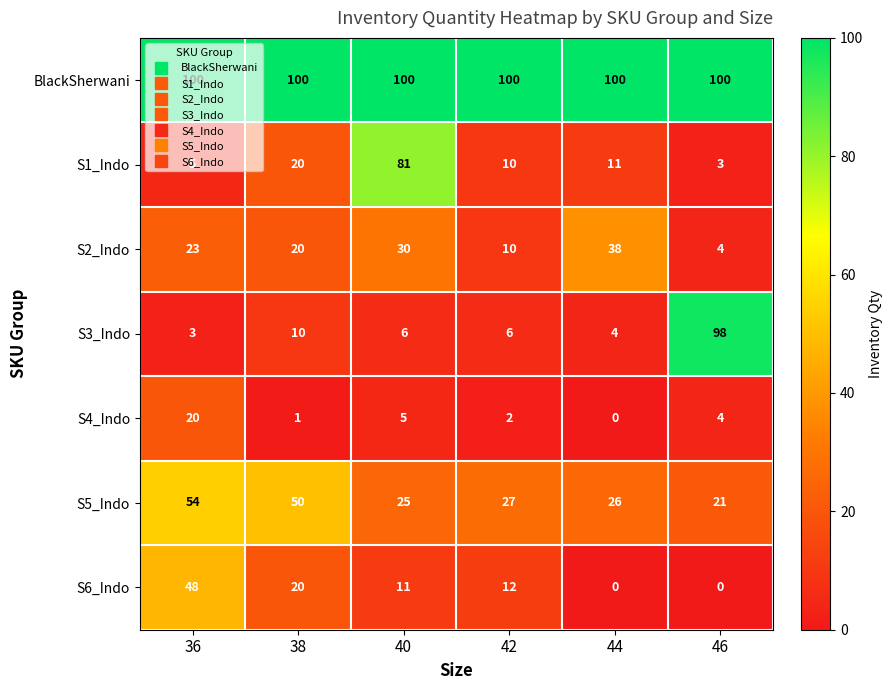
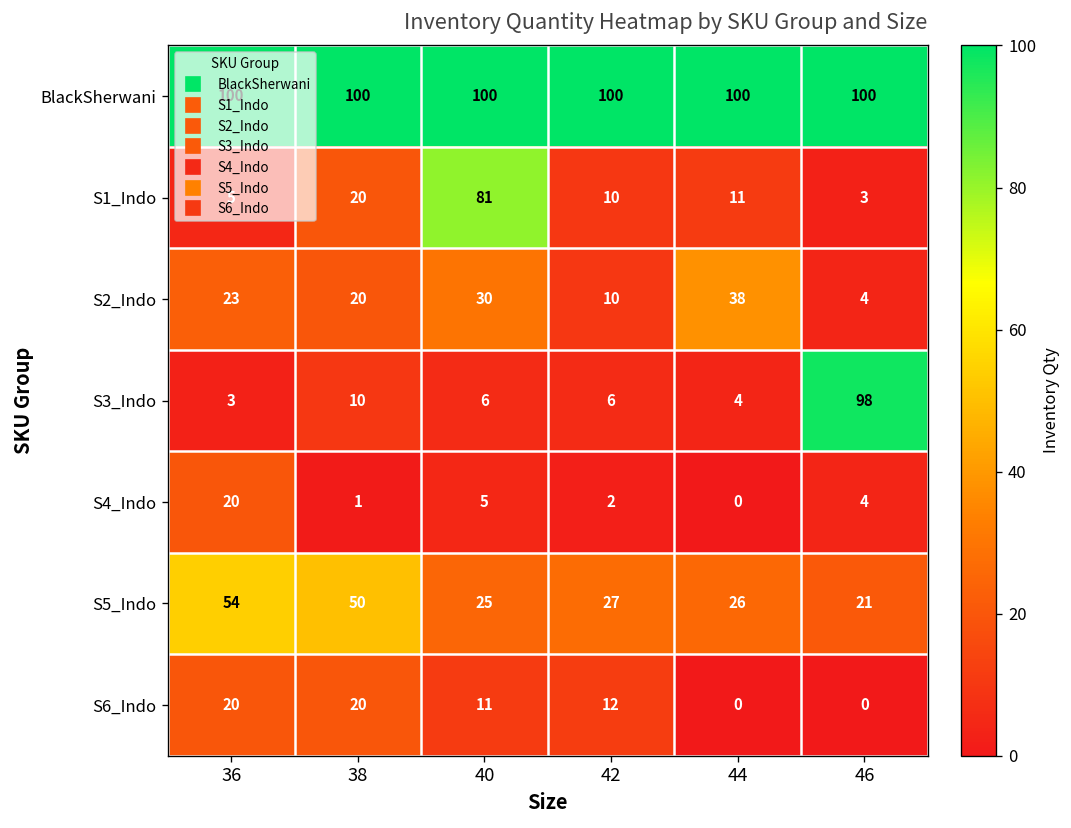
  {
    "BlackSherwani": {
      "38": 100,
      "40": 100,
      "42": 100,
      "44": 100,
      "46": 100
    },
    "S1_Indo": {
      "38": 20,
      "40": 81,
      "42": 10,
      "44": 11,
      "46": 3
    },
    "S2_Indo": {
      "36": 23,
      "38": 20,
      "40": 30,
      "42": 10,
      "44": 38,
      "46": 4
    },
    "S3_Indo": {
      "36": 3,
      "38": 10,
      "40": 6,
      "42": 6,
      "44": 4,
      "46": 98
    },
    "S4_Indo": {
      "36": 20,
      "38": 1,
      "40": 5,
      "42": 2,
      "44": 0,
      "46": 4
    },
    "S5_Indo": {
      "36": 54,
      "38": 50,
      "40": 25,
      "42": 27,
      "44": 26,
      "46": 21
    },
    "S6_Indo": {
-     "36": 48,
+     "36": 20,
      "38": 20,
      "40": 11,
      "42": 12,
      "44": 0,
      "46": 0
    }
  }
